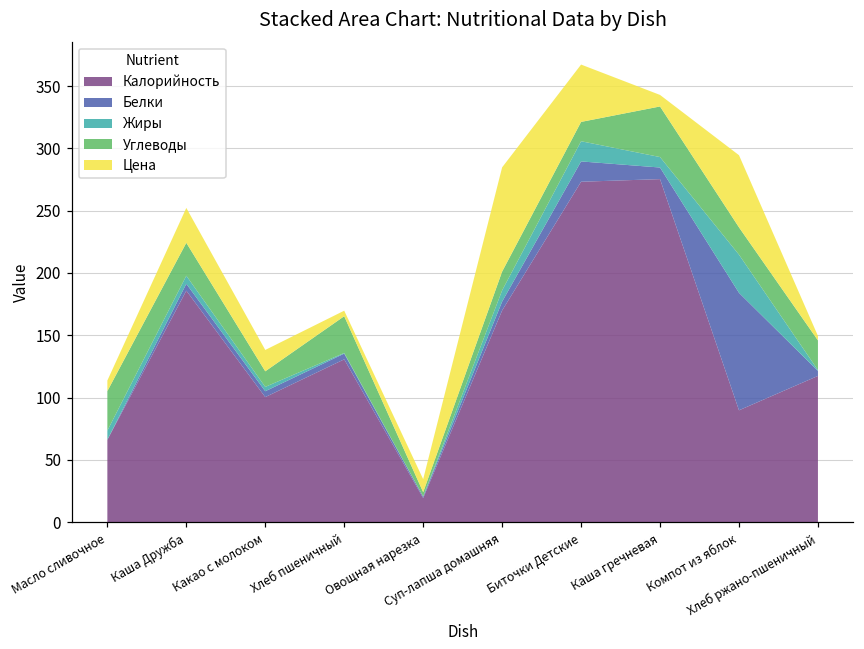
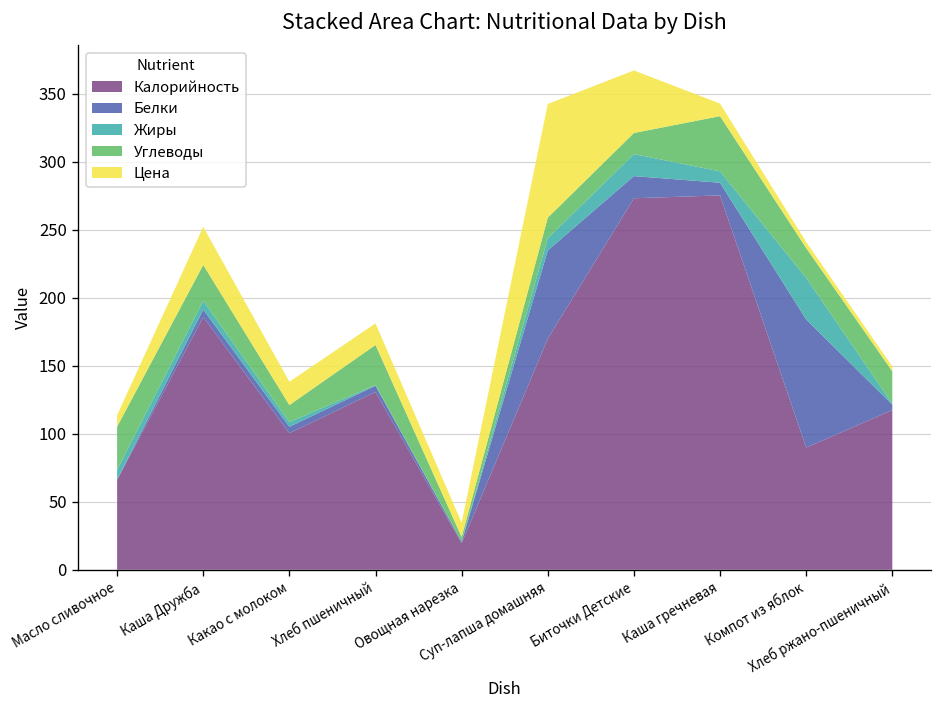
  {
    "Калорийность": {
      "Каша Дружба": 186,
      "Какао с молоком": 100,
      "Хлеб пшеничный": 131,
      "Суп-лапша домашняя": 170,
      "Биточки Детские": 273,
      "Каша гречневая": 275,
      "Компот из яблок": 90,
      "Хлеб ржано-пшеничный": 117
    },
    "Белки": {
      "Каша Дружба": 6,
      "Какао с молоком": 5,
-     "Суп-лапша домашняя": 7,
+     "Суп-лапша домашняя": 65,
      "Биточки Детские": 16,
      "Каша гречневая": 9,
      "Компот из яблок": 94
    },
    "Жиры": {
      "Масло сливочное": 7,
      "Каша Дружба": 7,
      "Какао с молоком": 4,
      "Суп-лапша домашняя": 9,
      "Биточки Детские": 16,
      "Каша гречневая": 8,
      "Компот из яблок": 31
    },
    "Углеводы": {
      "Масло сливочное": 32,
      "Каша Дружба": 26,
      "Какао с молоком": 13,
      "Хлеб пшеничный": 30,
      "Овощная нарезка": 3,
      "Суп-лапша домашняя": 15,
      "Биточки Детские": 16,
      "Каша гречневая": 41,
      "Компот из яблок": 22,
      "Хлеб ржано-пшеничный": 24
    },
    "Цена": {
      "Масло сливочное": 9,
      "Каша Дружба": 28,
      "Какао с молоком": 17,
-     "Хлеб пшеничный": 4,
+     "Хлеб пшеничный": 16,
      "Овощная нарезка": 10,
      "Суп-лапша домашняя": 84,
      "Биточки Детские": 46,
      "Каша гречневая": 9,
-     "Компот из яблок": 58,
+     "Компот из яблок": 4,
      "Хлеб ржано-пшеничный": 4
    }
  }
